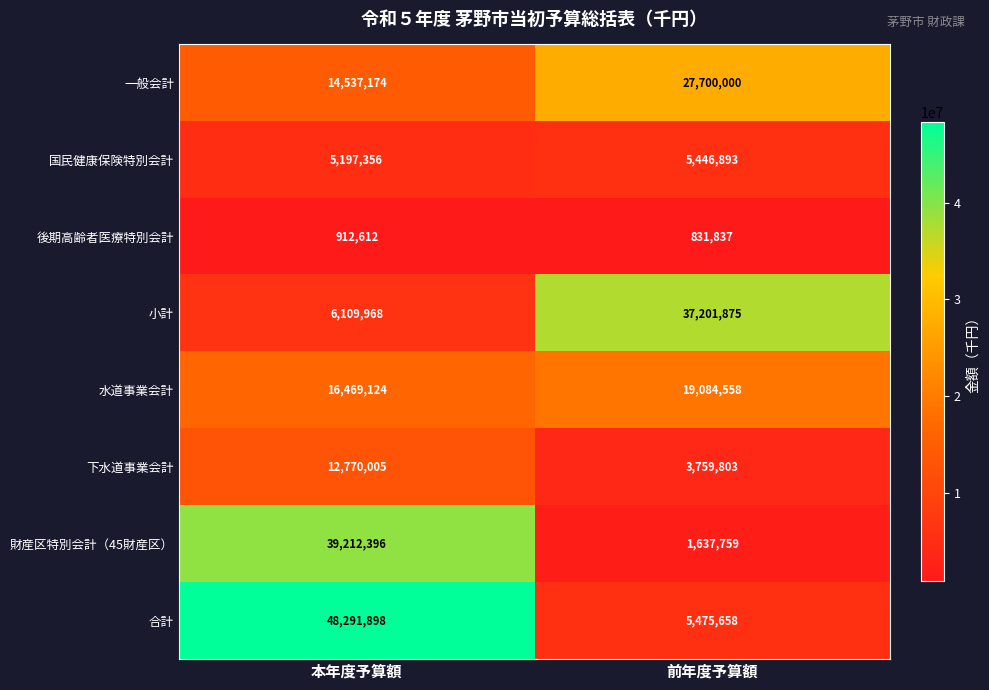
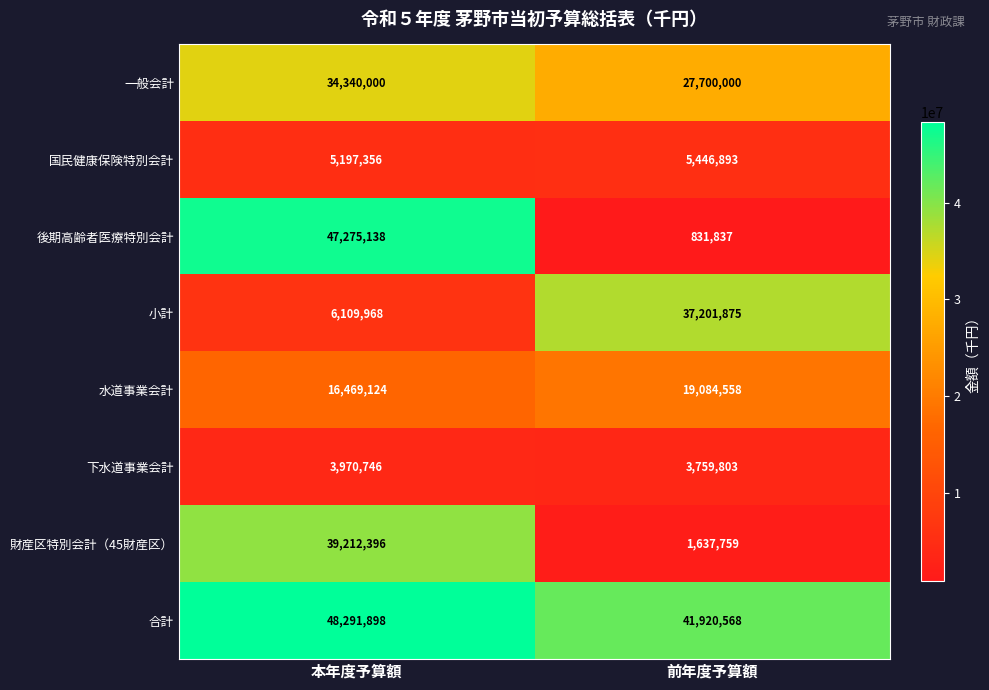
  {
    "一般会計": {
-     "本年度予算額": "14,537,174",
+     "本年度予算額": "34,340,000",
      "前年度予算額": "27,700,000"
    },
    "国民健康保険特別会計": {
      "本年度予算額": "5,197,356",
      "前年度予算額": "5,446,893"
    },
    "後期高齢者医療特別会計": {
-     "本年度予算額": "912,612",
+     "本年度予算額": "47,275,138",
      "前年度予算額": "831,837"
    },
    "小計": {
      "本年度予算額": "6,109,968",
      "前年度予算額": "37,201,875"
    },
    "水道事業会計": {
      "本年度予算額": "16,469,124",
      "前年度予算額": "19,084,558"
    },
    "下水道事業会計": {
-     "本年度予算額": "12,770,005",
+     "本年度予算額": "3,970,746",
      "前年度予算額": "3,759,803"
    },
    "財産区特別会計（45財産区）": {
      "本年度予算額": "39,212,396",
      "前年度予算額": "1,637,759"
    },
    "合計": {
      "本年度予算額": "48,291,898",
-     "前年度予算額": "5,475,658"
+     "前年度予算額": "41,920,568"
    }
  }
